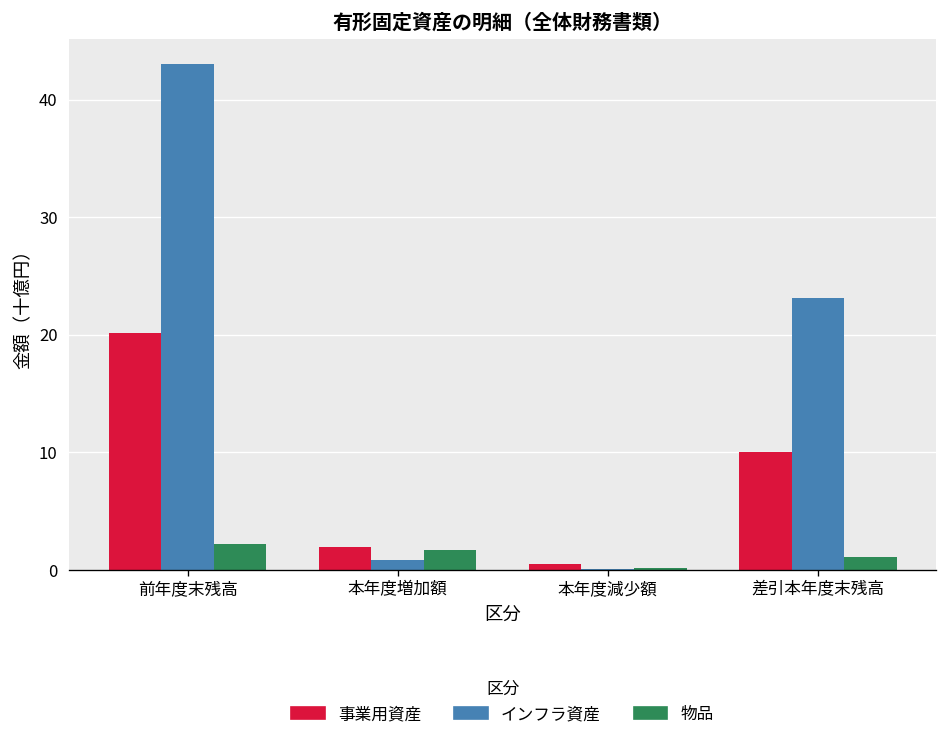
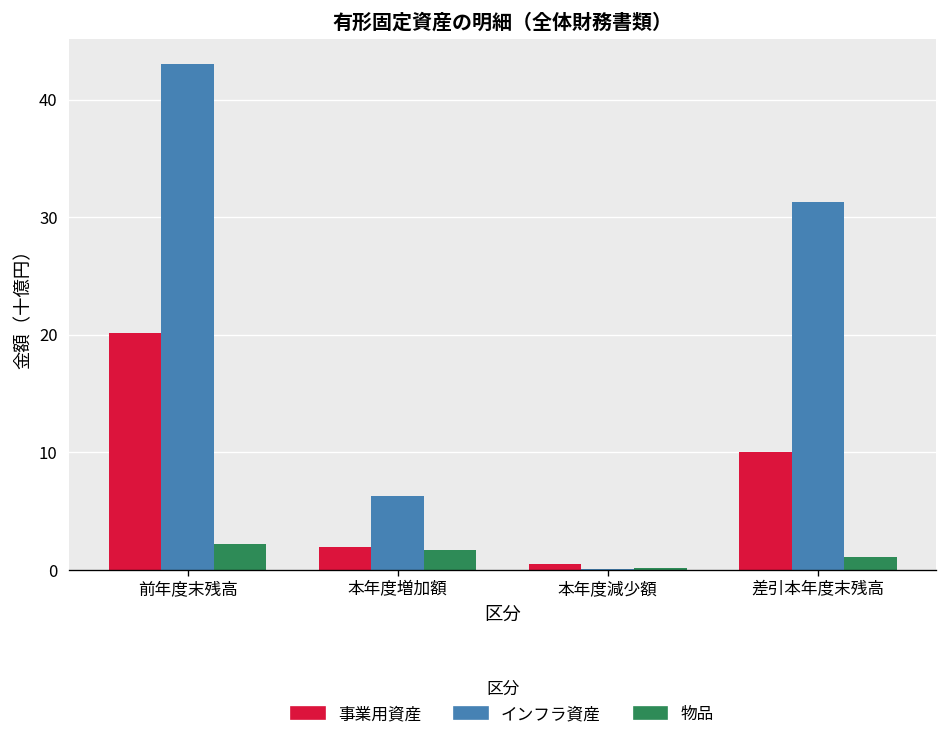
  {
    "事業用資産": {
      "前年度末残高": 20,
      "本年度増加額": 2,
      "本年度減少額": 1,
      "差引本年度末残高": 10
    },
    "インフラ資産": {
      "前年度末残高": 43,
-     "本年度増加額": 1,
-     "差引本年度末残高": 23
+     "本年度増加額": 6,
+     "差引本年度末残高": 31
    },
    "物品": {
      "前年度末残高": 2,
      "本年度増加額": 2,
      "差引本年度末残高": 1
    }
  }
